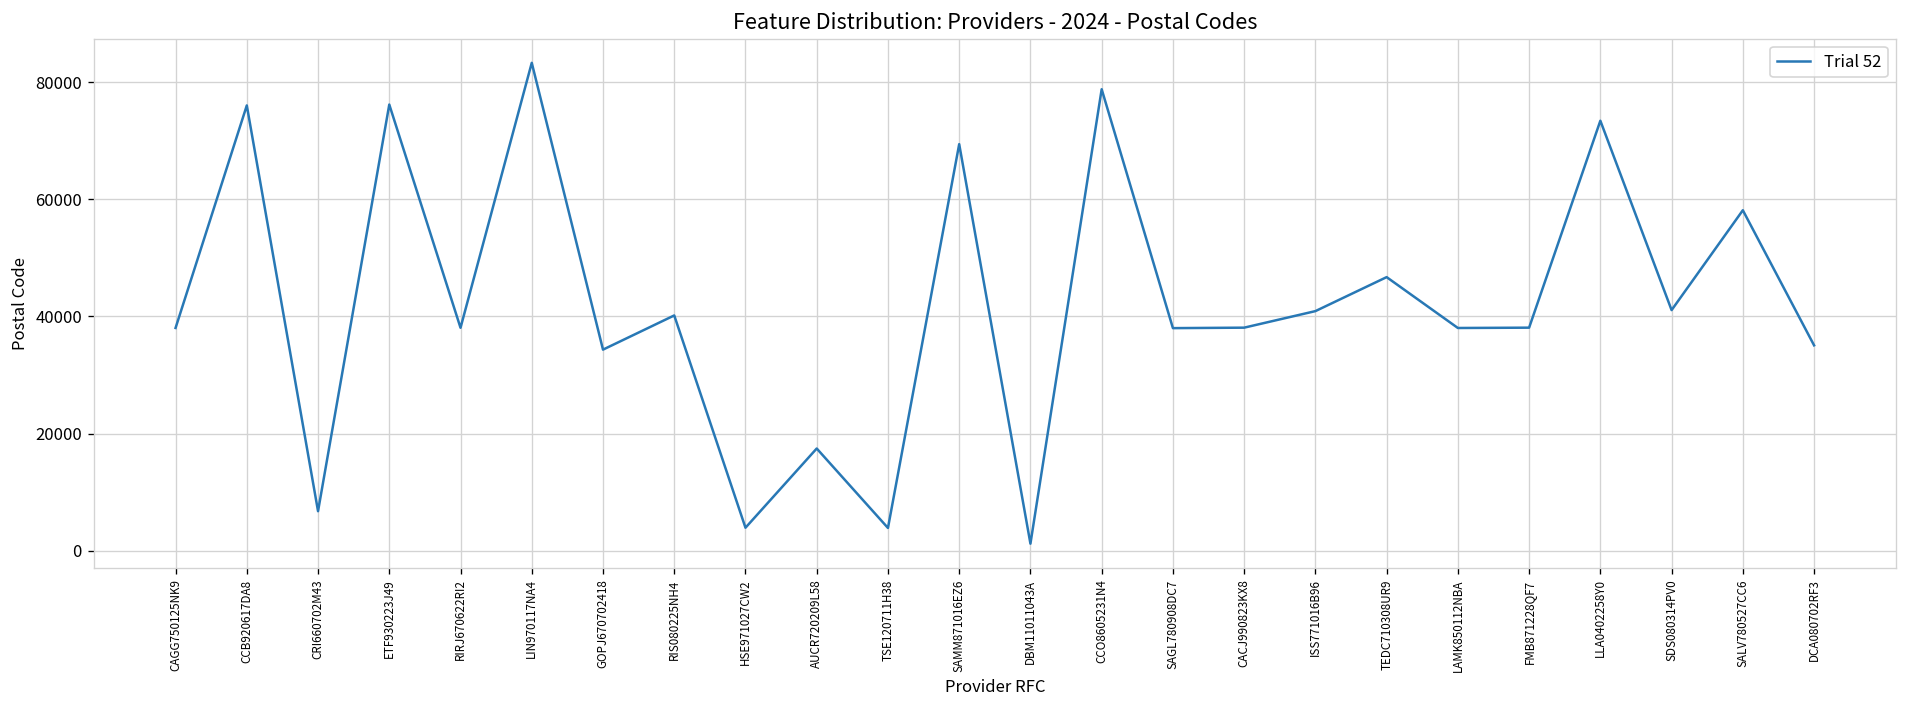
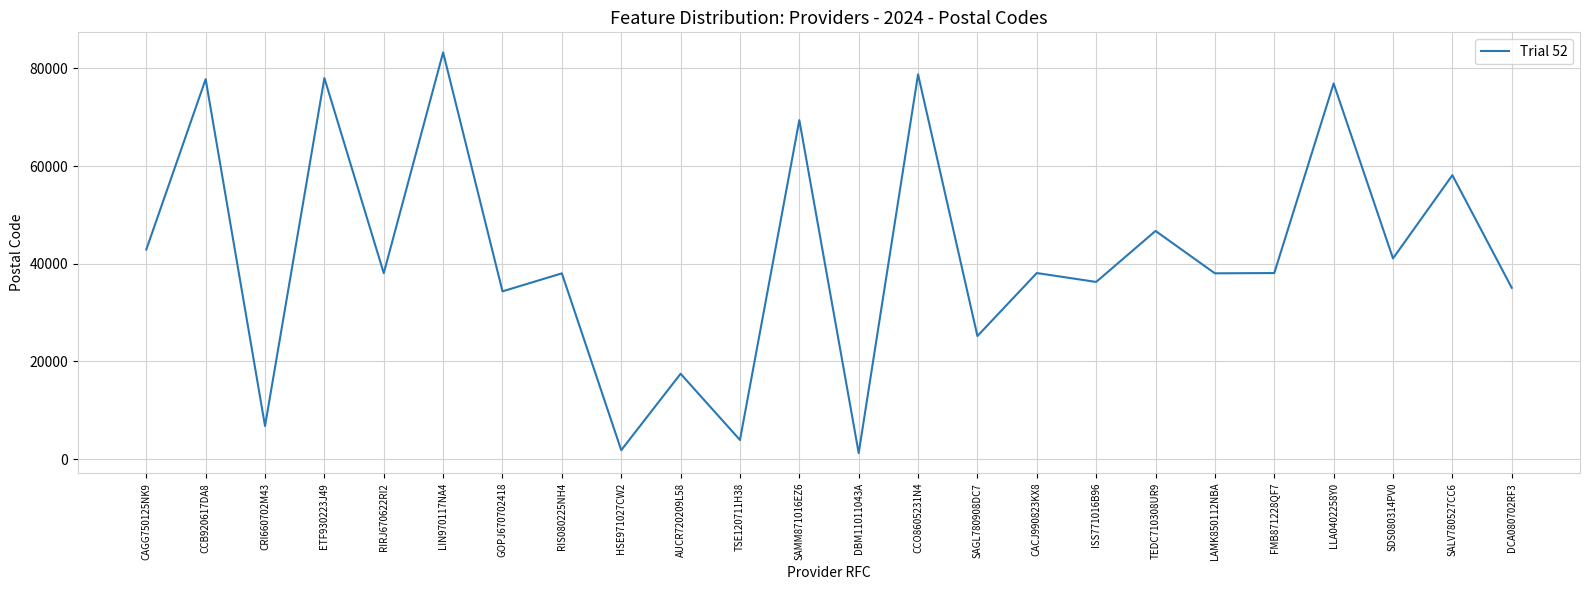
  {
-   "CAGG750125NK9": 38000,
-   "CCB920617DA8": 76000,
+   "CAGG750125NK9": 43000,
+   "CCB920617DA8": 78000,
    "CRI660702M43": 7000,
-   "ETF930223J49": 76000,
+   "ETF930223J49": 78000,
    "RIRJ670622RI2": 38000,
    "LIN970117NA4": 83000,
    "GOPJ670702418": 34000,
-   "RIS080225NH4": 40000,
-   "HSE971027CW2": 4000,
+   "RIS080225NH4": 38000,
+   "HSE971027CW2": 2000,
    "AUCR720209L58": 17000,
    "TSE120711H38": 4000,
    "SAMM871016EZ6": 69000,
    "DBM11011043A": 1000,
    "CCO8605231N4": 79000,
-   "SAGL780908DC7": 38000,
+   "SAGL780908DC7": 25000,
    "CACJ990823KX8": 38000,
-   "ISS771016B96": 41000,
+   "ISS771016B96": 36000,
    "TEDC710308UR9": 47000,
    "LAMK850112NBA": 38000,
    "FMB871228QF7": 38000,
-   "LLA0402258Y0": 73000,
+   "LLA0402258Y0": 77000,
    "SDS080314PV0": 41000,
    "SALV780527CC6": 58000,
    "DCA080702RF3": 35000
  }
